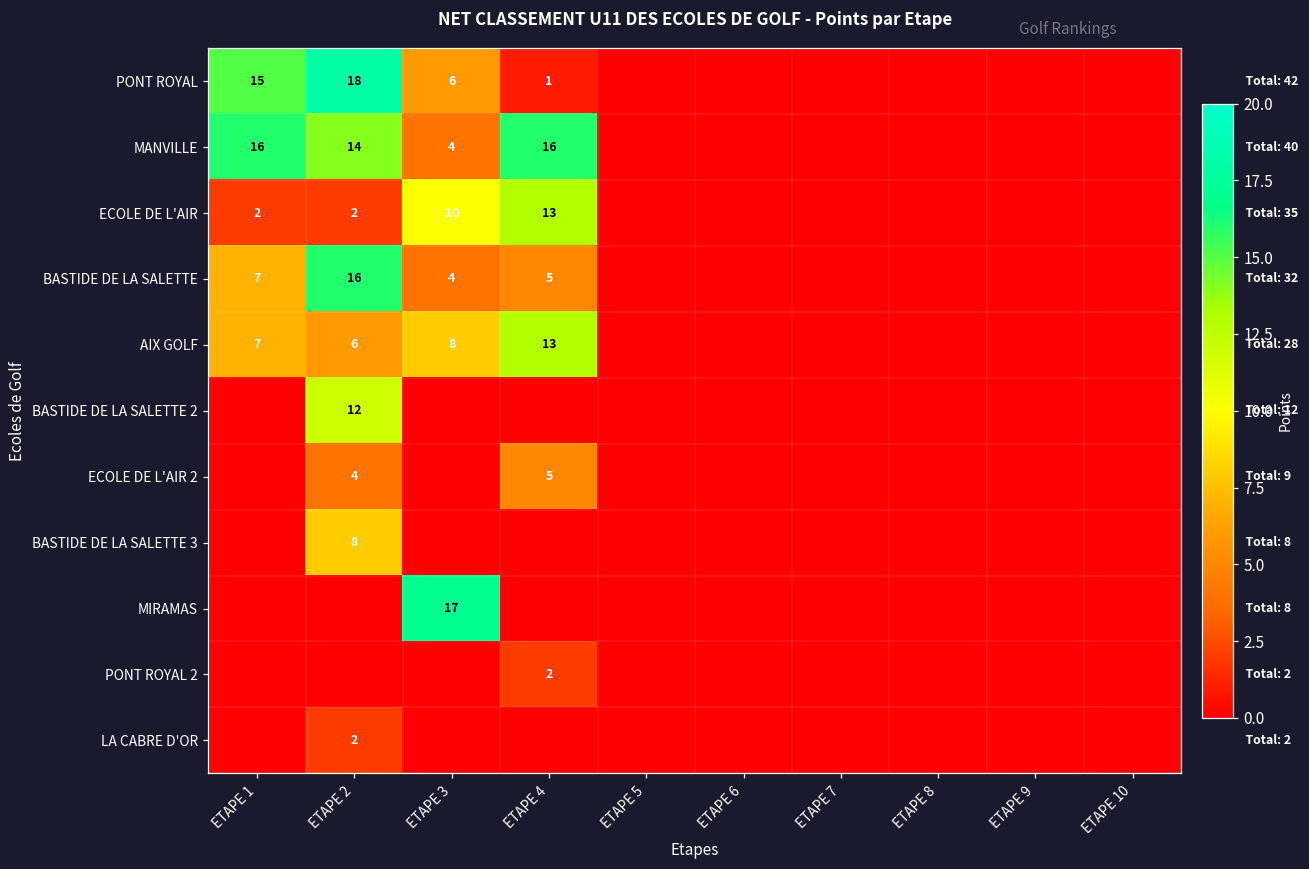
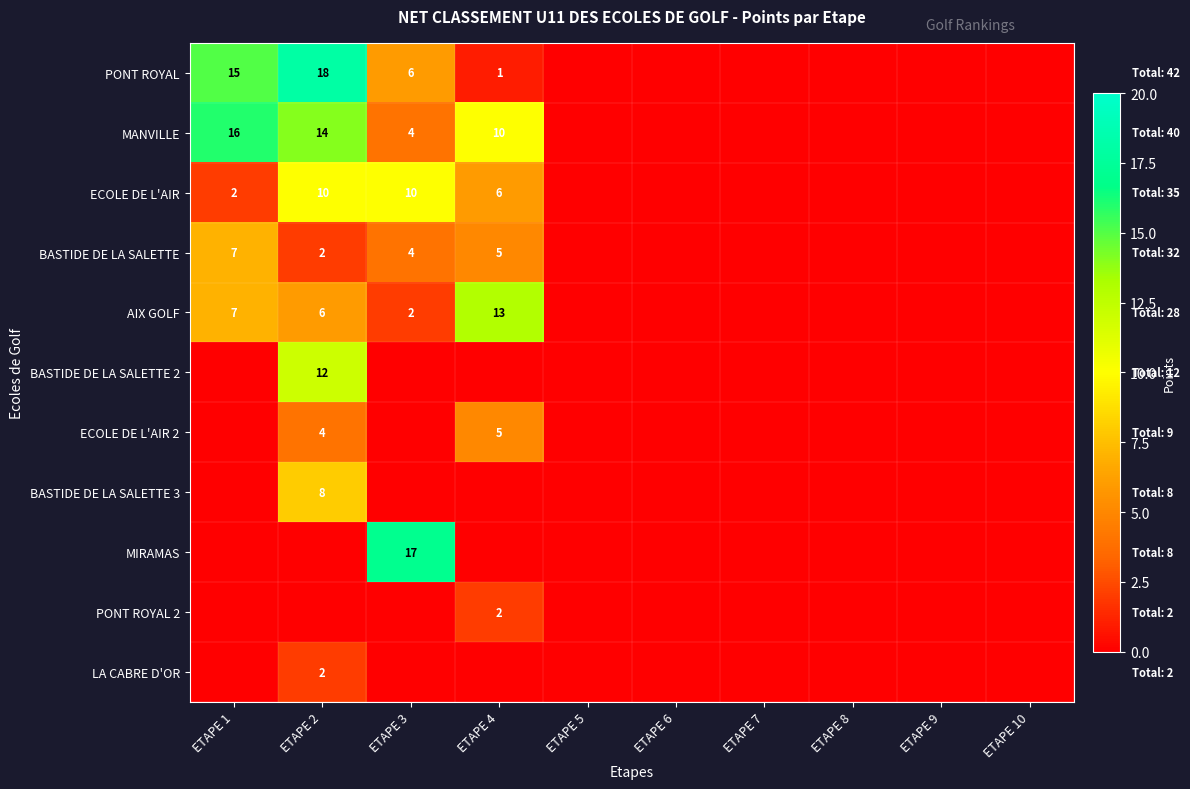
  {
    "PONT ROYAL": {
      "ETAPE 1": 15,
      "ETAPE 2": 18,
      "ETAPE 3": 6,
      "ETAPE 4": 1
    },
    "MANVILLE": {
      "ETAPE 1": 16,
      "ETAPE 2": 14,
      "ETAPE 3": 4,
-     "ETAPE 4": 16
+     "ETAPE 4": 10
    },
    "ECOLE DE L'AIR": {
      "ETAPE 1": 2,
-     "ETAPE 2": 2,
+     "ETAPE 2": 10,
      "ETAPE 3": 10,
-     "ETAPE 4": 13
+     "ETAPE 4": 6
    },
    "BASTIDE DE LA SALETTE": {
      "ETAPE 1": 7,
-     "ETAPE 2": 16,
+     "ETAPE 2": 2,
      "ETAPE 3": 4,
      "ETAPE 4": 5
    },
    "AIX GOLF": {
      "ETAPE 1": 7,
      "ETAPE 2": 6,
-     "ETAPE 3": 8,
+     "ETAPE 3": 2,
      "ETAPE 4": 13
    },
    "BASTIDE DE LA SALETTE 2": {
      "ETAPE 2": 12
    },
    "ECOLE DE L'AIR 2": {
      "ETAPE 2": 4,
      "ETAPE 4": 5
    },
    "BASTIDE DE LA SALETTE 3": {
      "ETAPE 2": 8
    },
    "MIRAMAS": {
      "ETAPE 3": 17
    },
    "PONT ROYAL 2": {
      "ETAPE 4": 2
    },
    "LA CABRE D'OR": {
      "ETAPE 2": 2
    }
  }
